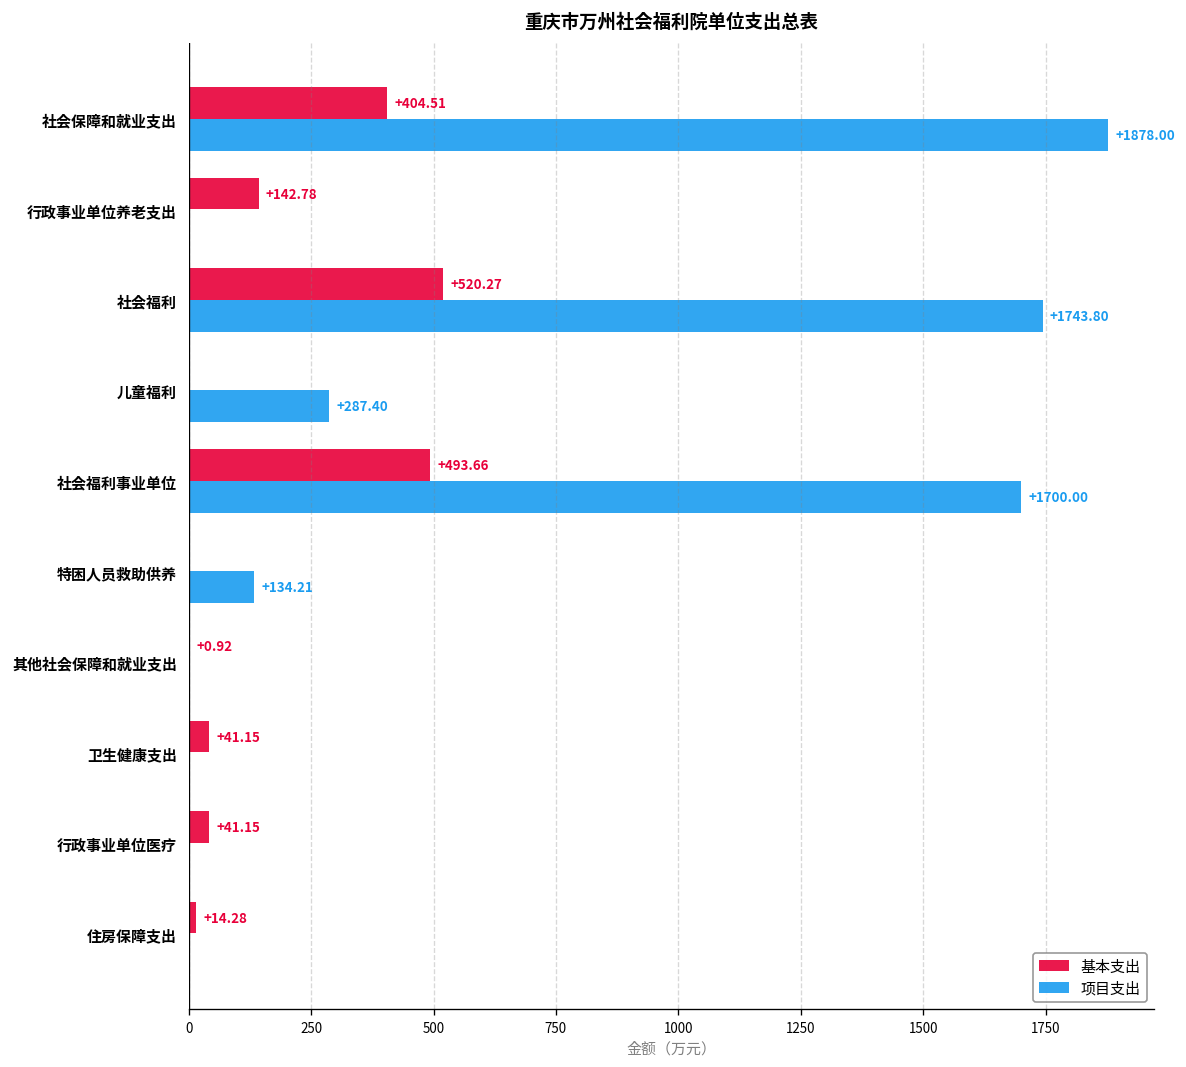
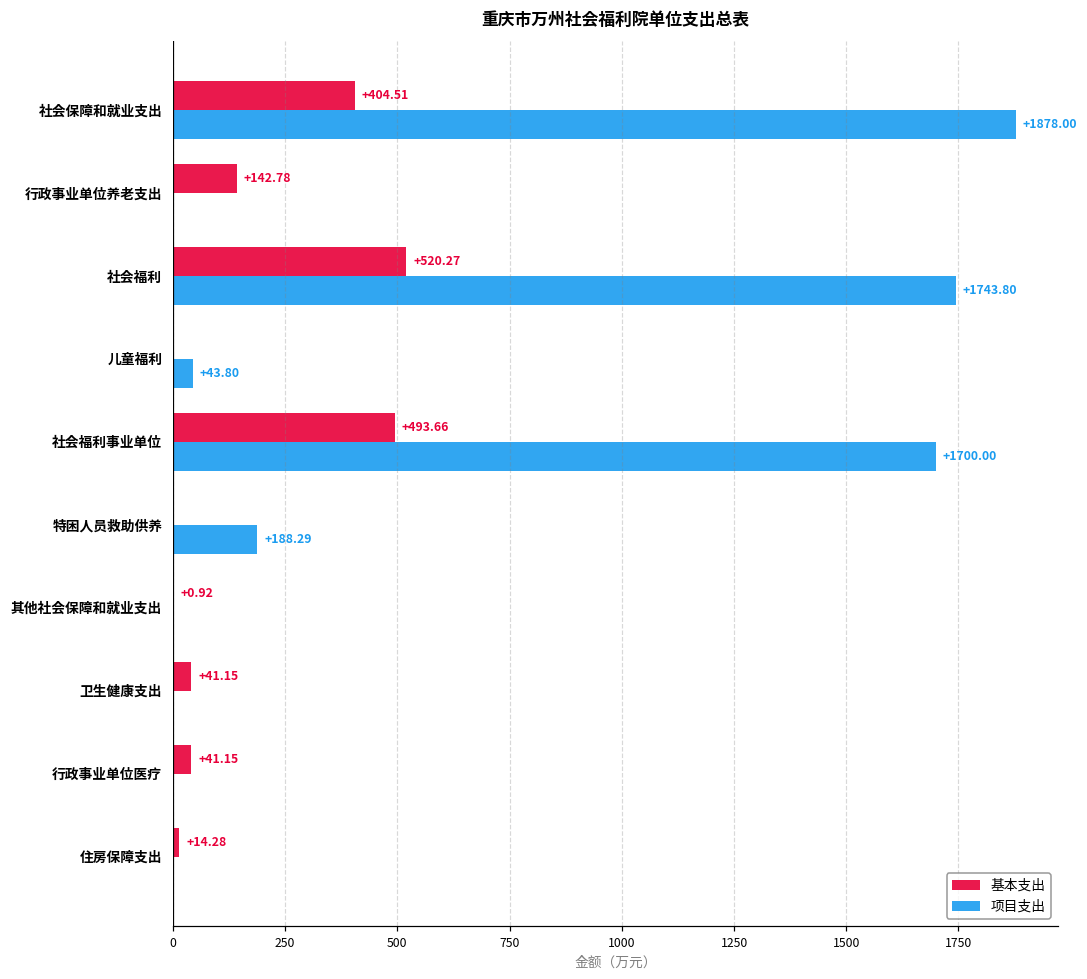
  {
    "基本支出": {
      "社会保障和就业支出": "+404.51",
      "行政事业单位养老支出": "+142.78",
      "社会福利": "+520.27",
      "社会福利事业单位": "+493.66",
      "其他社会保障和就业支出": "+0.92",
      "卫生健康支出": "+41.15",
      "行政事业单位医疗": "+41.15",
      "住房保障支出": "+14.28"
    },
    "项目支出": {
      "社会保障和就业支出": "+1878.00",
      "社会福利": "+1743.80",
-     "儿童福利": "+287.40",
+     "儿童福利": "+43.80",
      "社会福利事业单位": "+1700.00",
-     "特困人员救助供养": "+134.21"
+     "特困人员救助供养": "+188.29"
    }
  }
